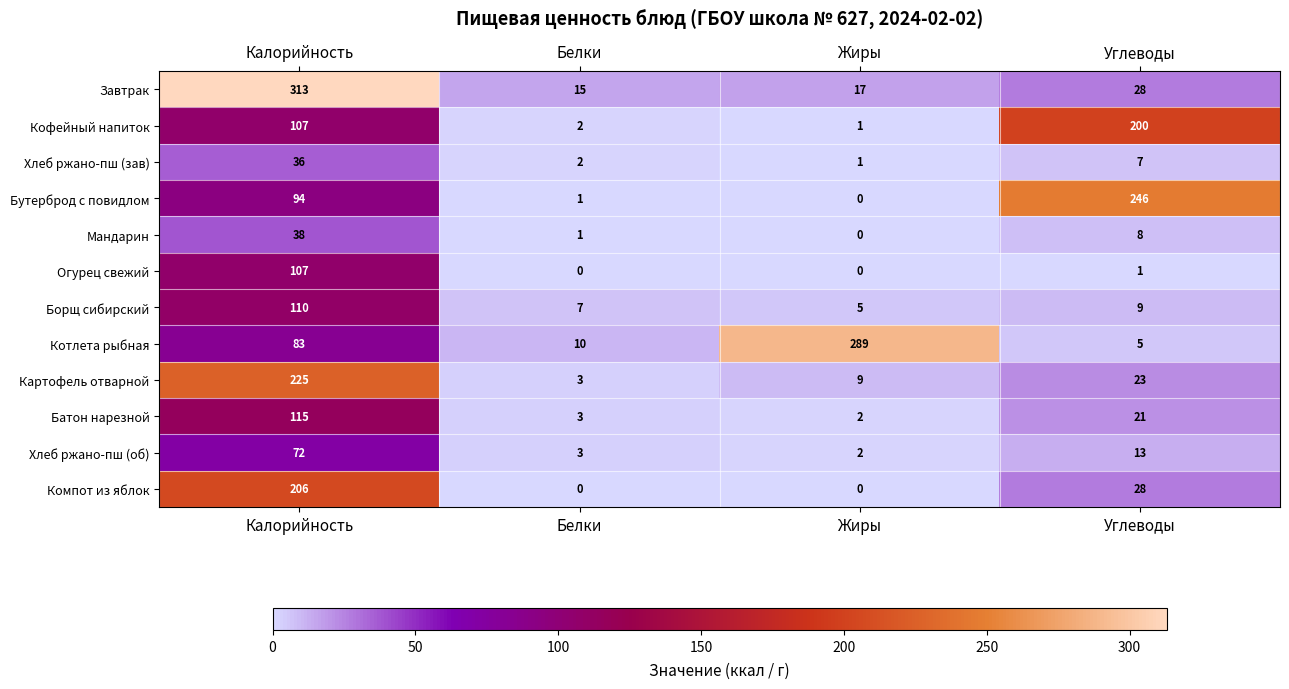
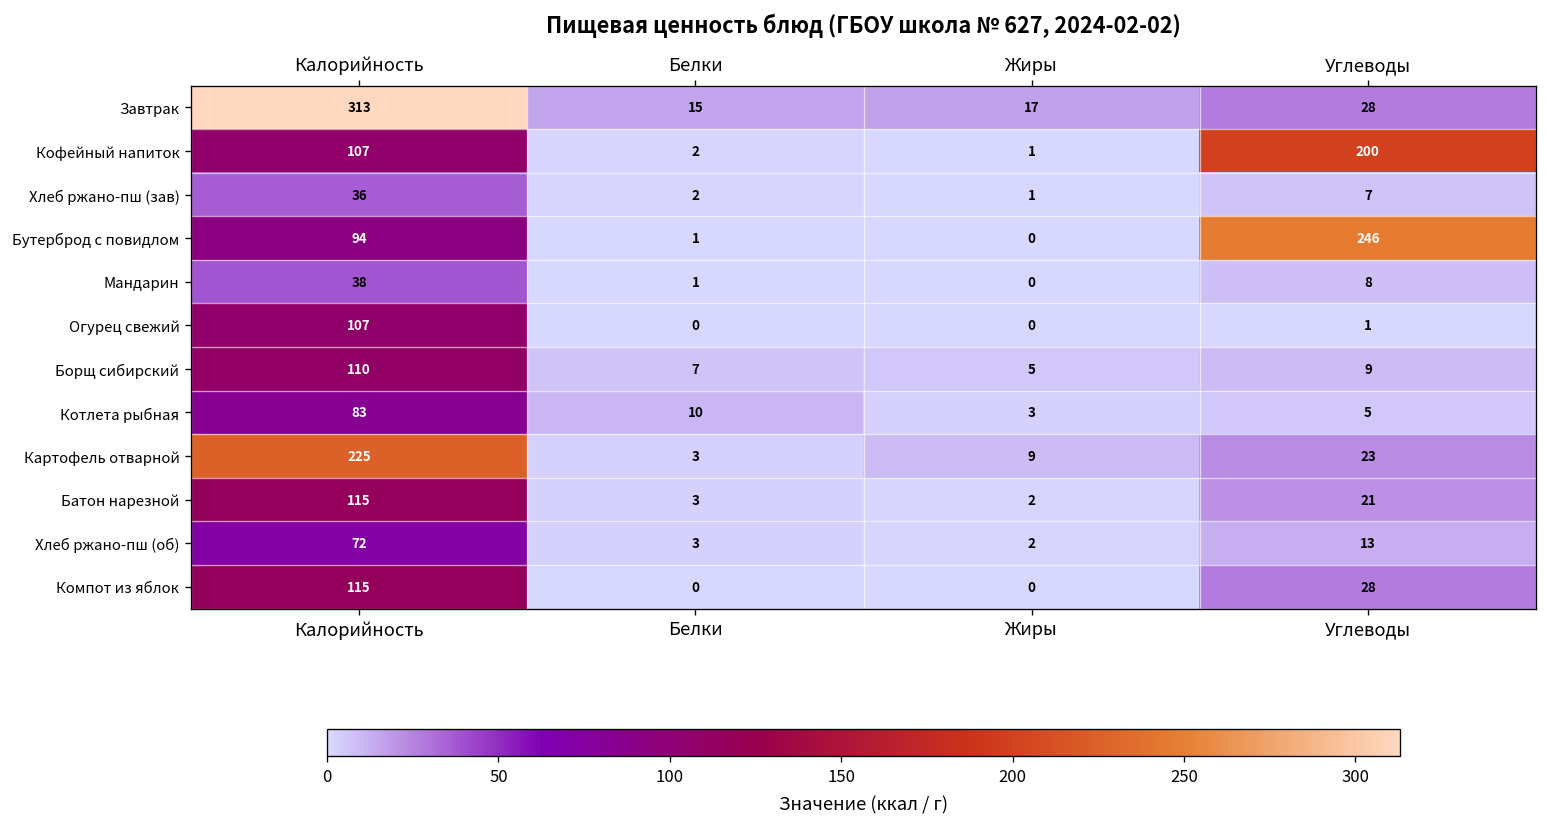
  {
    "Завтрак": {
      "Калорийность": 313,
      "Белки": 15,
      "Жиры": 17,
      "Углеводы": 28
    },
    "Кофейный напиток": {
      "Калорийность": 107,
      "Белки": 2,
      "Жиры": 1,
      "Углеводы": 200
    },
    "Хлеб ржано-пш (зав)": {
      "Калорийность": 36,
      "Белки": 2,
      "Жиры": 1,
      "Углеводы": 7
    },
    "Бутерброд с повидлом": {
      "Калорийность": 94,
      "Белки": 1,
      "Жиры": 0,
      "Углеводы": 246
    },
    "Мандарин": {
      "Калорийность": 38,
      "Белки": 1,
      "Жиры": 0,
      "Углеводы": 8
    },
    "Огурец свежий": {
      "Калорийность": 107,
      "Белки": 0,
      "Жиры": 0,
      "Углеводы": 1
    },
    "Борщ сибирский": {
      "Калорийность": 110,
      "Белки": 7,
      "Жиры": 5,
      "Углеводы": 9
    },
    "Котлета рыбная": {
      "Калорийность": 83,
      "Белки": 10,
-     "Жиры": 289,
+     "Жиры": 3,
      "Углеводы": 5
    },
    "Картофель отварной": {
      "Калорийность": 225,
      "Белки": 3,
      "Жиры": 9,
      "Углеводы": 23
    },
    "Батон нарезной": {
      "Калорийность": 115,
      "Белки": 3,
      "Жиры": 2,
      "Углеводы": 21
    },
    "Хлеб ржано-пш (об)": {
      "Калорийность": 72,
      "Белки": 3,
      "Жиры": 2,
      "Углеводы": 13
    },
    "Компот из яблок": {
-     "Калорийность": 206,
+     "Калорийность": 115,
      "Белки": 0,
      "Жиры": 0,
      "Углеводы": 28
    }
  }
